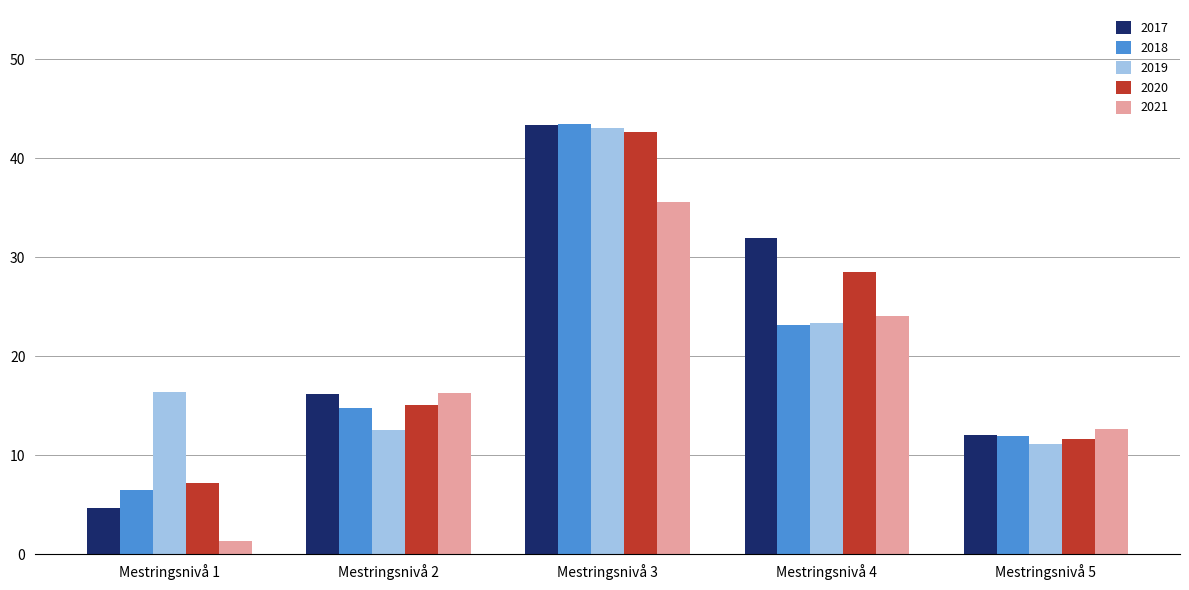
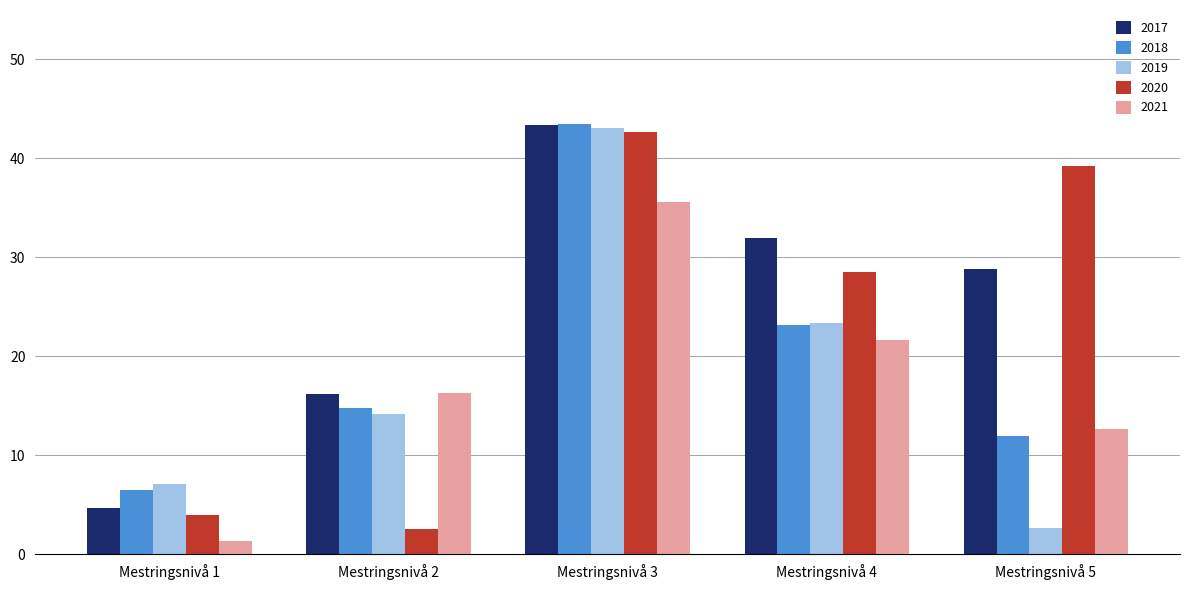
  {
    "2017": {
      "Mestringsnivå 1": 5,
      "Mestringsnivå 2": 16,
      "Mestringsnivå 3": 43,
      "Mestringsnivå 4": 32,
-     "Mestringsnivå 5": 12
+     "Mestringsnivå 5": 29
    },
    "2018": {
      "Mestringsnivå 1": 7,
      "Mestringsnivå 2": 15,
      "Mestringsnivå 3": 44,
      "Mestringsnivå 4": 23,
      "Mestringsnivå 5": 12
    },
    "2019": {
-     "Mestringsnivå 1": 16,
-     "Mestringsnivå 2": 13,
+     "Mestringsnivå 1": 7,
+     "Mestringsnivå 2": 14,
      "Mestringsnivå 3": 43,
      "Mestringsnivå 4": 23,
-     "Mestringsnivå 5": 11
+     "Mestringsnivå 5": 3
    },
    "2020": {
-     "Mestringsnivå 1": 7,
-     "Mestringsnivå 2": 15,
+     "Mestringsnivå 1": 4,
+     "Mestringsnivå 2": 3,
      "Mestringsnivå 3": 43,
      "Mestringsnivå 4": 29,
-     "Mestringsnivå 5": 12
+     "Mestringsnivå 5": 39
    },
    "2021": {
      "Mestringsnivå 1": 1,
      "Mestringsnivå 2": 16,
      "Mestringsnivå 3": 36,
-     "Mestringsnivå 4": 24,
+     "Mestringsnivå 4": 22,
      "Mestringsnivå 5": 13
    }
  }
